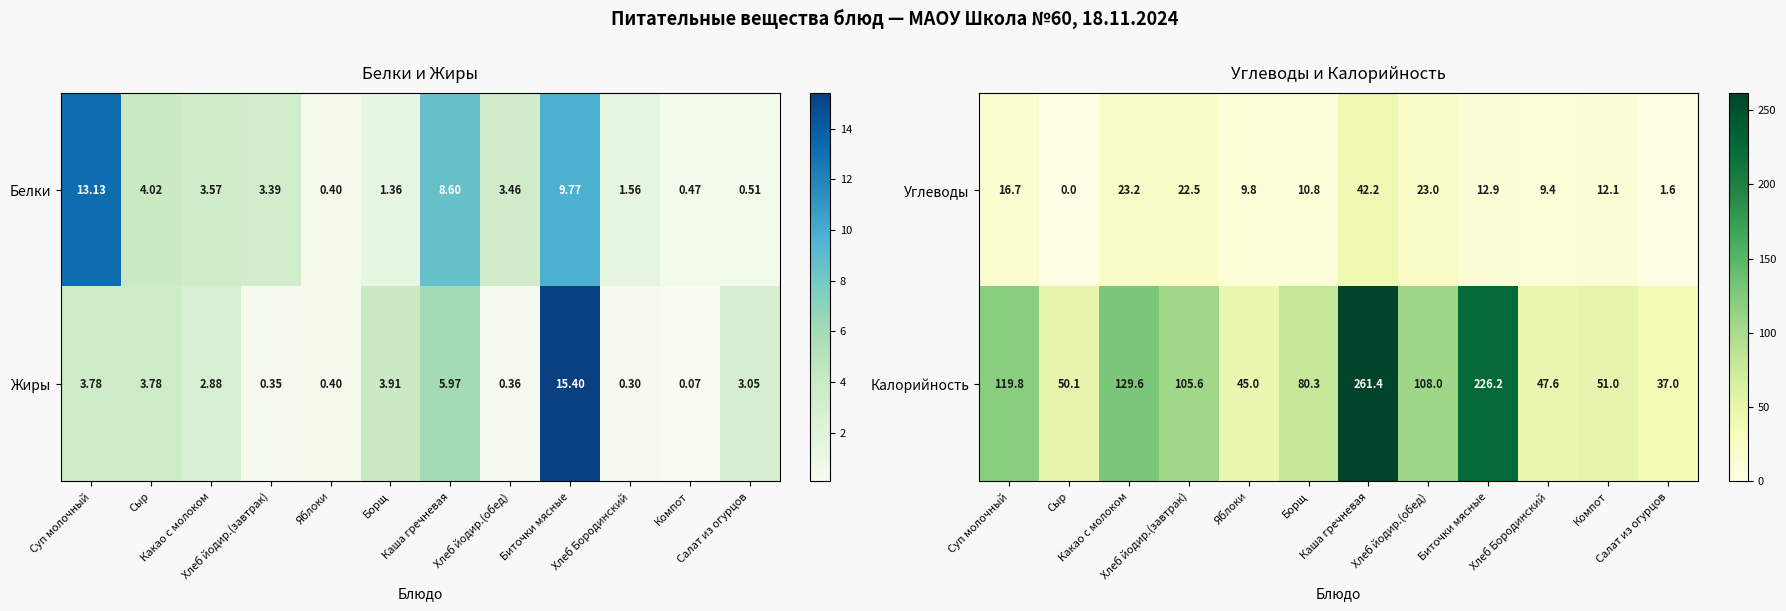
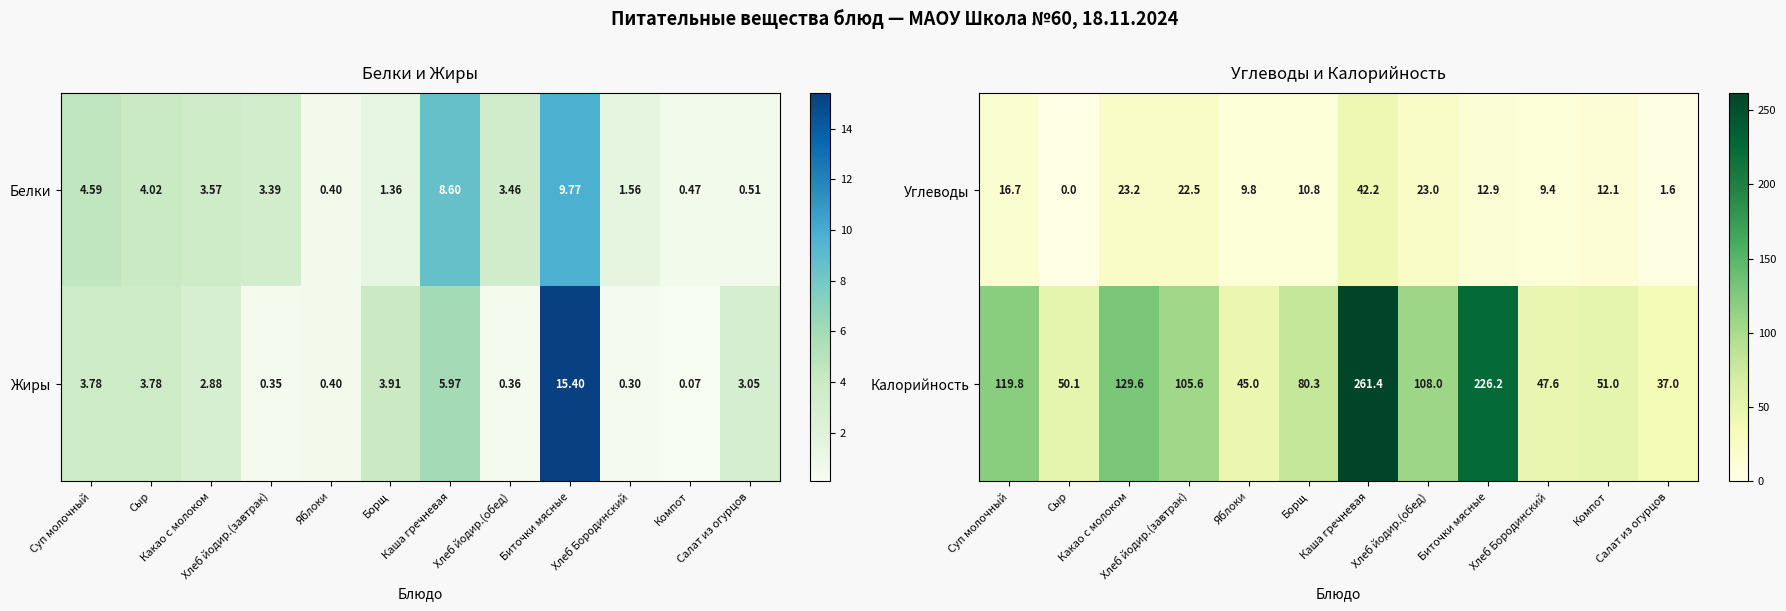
  {
    "Белки и Жиры": {
      "Белки": {
-       "Суп молочный": 13.13,
+       "Суп молочный": 4.59,
        "Сыр": 4.02,
        "Какао с молоком": 3.57,
        "Хлеб йодир.(завтрак)": 3.39,
        "Яблоки": 0.40,
        "Борщ": 1.36,
        "Каша гречневая": 8.60,
        "Хлеб йодир.(обед)": 3.46,
        "Биточки мясные": 9.77,
        "Хлеб Бородинский": 1.56,
        "Компот": 0.47,
        "Салат из огурцов": 0.51
      },
      "Жиры": {
        "Суп молочный": 3.78,
        "Сыр": 3.78,
        "Какао с молоком": 2.88,
        "Хлеб йодир.(завтрак)": 0.35,
        "Яблоки": 0.40,
        "Борщ": 3.91,
        "Каша гречневая": 5.97,
        "Хлеб йодир.(обед)": 0.36,
        "Биточки мясные": 15.40,
        "Хлеб Бородинский": 0.30,
        "Компот": 0.07,
        "Салат из огурцов": 3.05
      }
    },
    "Углеводы и Калорийность": {
      "Углеводы": {
        "Суп молочный": 16.7,
        "Сыр": 0.0,
        "Какао с молоком": 23.2,
        "Хлеб йодир.(завтрак)": 22.5,
        "Яблоки": 9.8,
        "Борщ": 10.8,
        "Каша гречневая": 42.2,
        "Хлеб йодир.(обед)": 23.0,
        "Биточки мясные": 12.9,
        "Хлеб Бородинский": 9.4,
        "Компот": 12.1,
        "Салат из огурцов": 1.6
      },
      "Калорийность": {
        "Суп молочный": 119.8,
        "Сыр": 50.1,
        "Какао с молоком": 129.6,
        "Хлеб йодир.(завтрак)": 105.6,
        "Яблоки": 45.0,
        "Борщ": 80.3,
        "Каша гречневая": 261.4,
        "Хлеб йодир.(обед)": 108.0,
        "Биточки мясные": 226.2,
        "Хлеб Бородинский": 47.6,
        "Компот": 51.0,
        "Салат из огурцов": 37.0
      }
    }
  }
